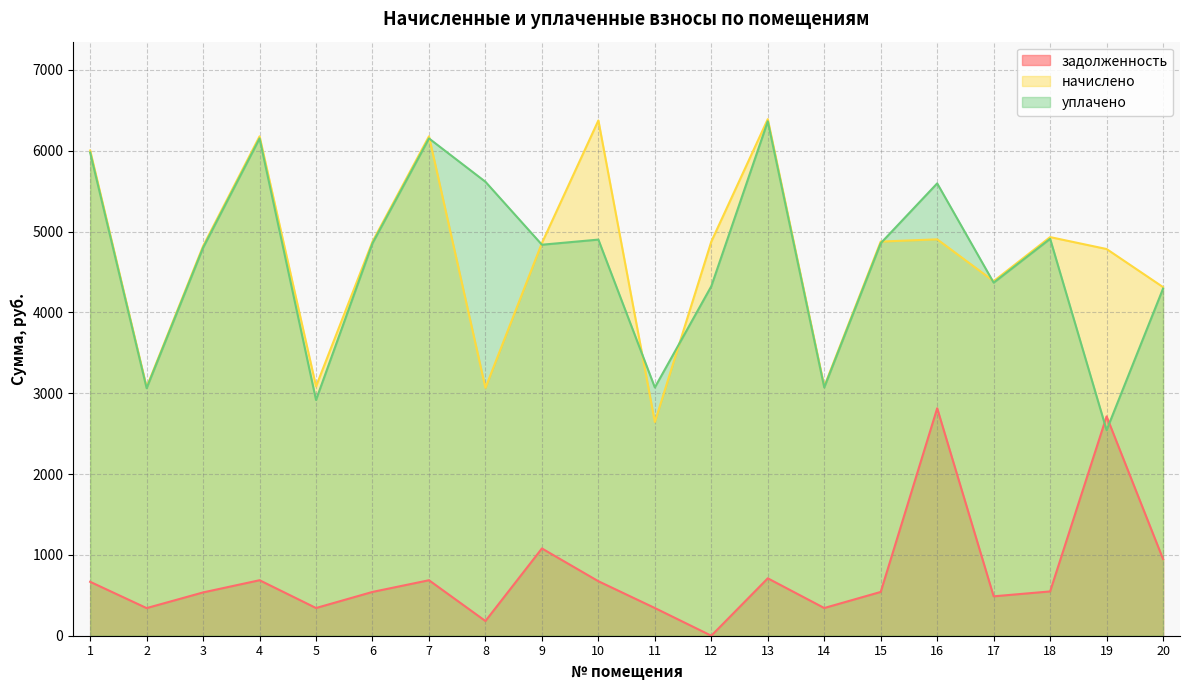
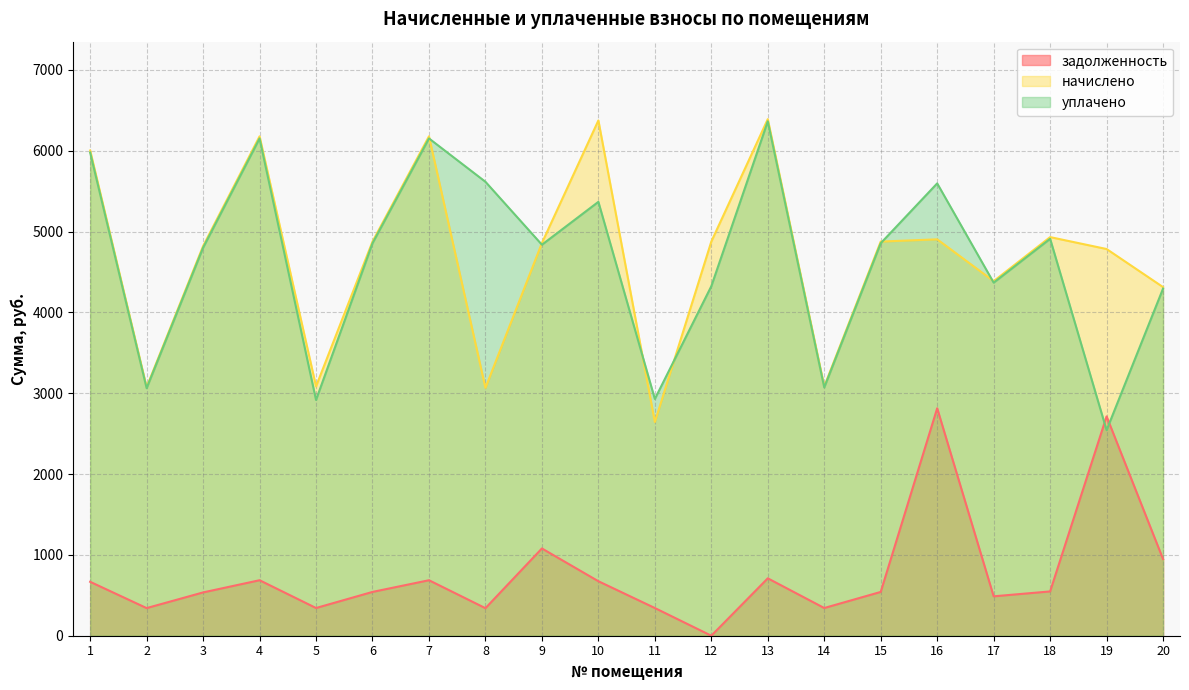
  {
    "задолженность": {
      "1": 700,
      "2": 300,
      "3": 500,
      "4": 700,
      "5": 300,
      "6": 500,
      "7": 700,
-     "8": 200,
+     "8": 300,
      "9": 1100,
      "10": 700,
      "11": 300,
      "12": 0,
      "13": 700,
      "14": 300,
      "15": 500,
      "16": 2800,
      "17": 500,
      "18": 500,
      "19": 2700,
      "20": 900
    },
    "начислено": {
      "5": 3100,
      "8": 3100,
      "10": 6400,
      "11": 2600,
      "12": 4900,
      "16": 4900,
      "19": 4800
    },
    "уплачено": {
      "5": 2900,
      "8": 5600,
-     "10": 4900,
-     "11": 3100,
+     "10": 5400,
+     "11": 2900,
      "12": 4300,
      "16": 5600,
      "19": 2500
    }
  }
